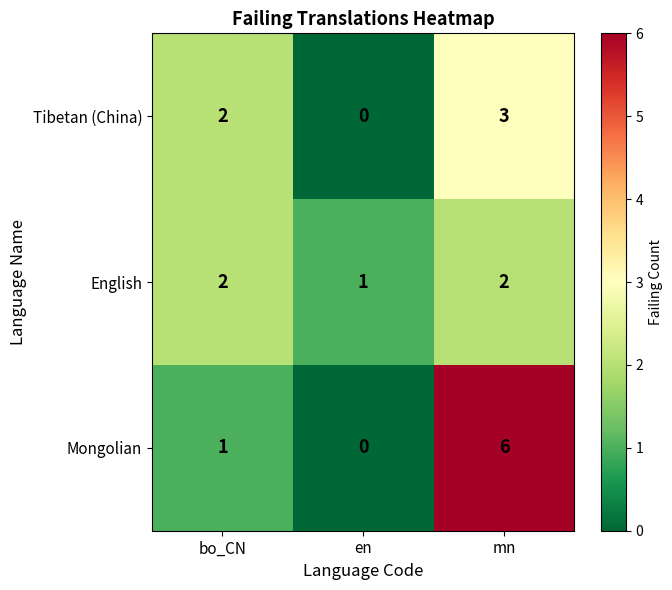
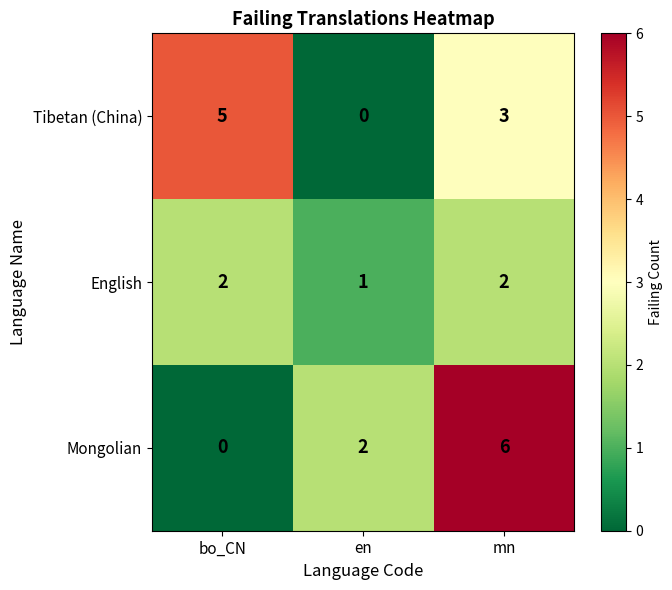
  {
    "Tibetan (China)": {
-     "bo_CN": 2,
+     "bo_CN": 5,
      "en": 0,
      "mn": 3
    },
    "English": {
      "bo_CN": 2,
      "en": 1,
      "mn": 2
    },
    "Mongolian": {
-     "bo_CN": 1,
-     "en": 0,
+     "bo_CN": 0,
+     "en": 2,
      "mn": 6
    }
  }
